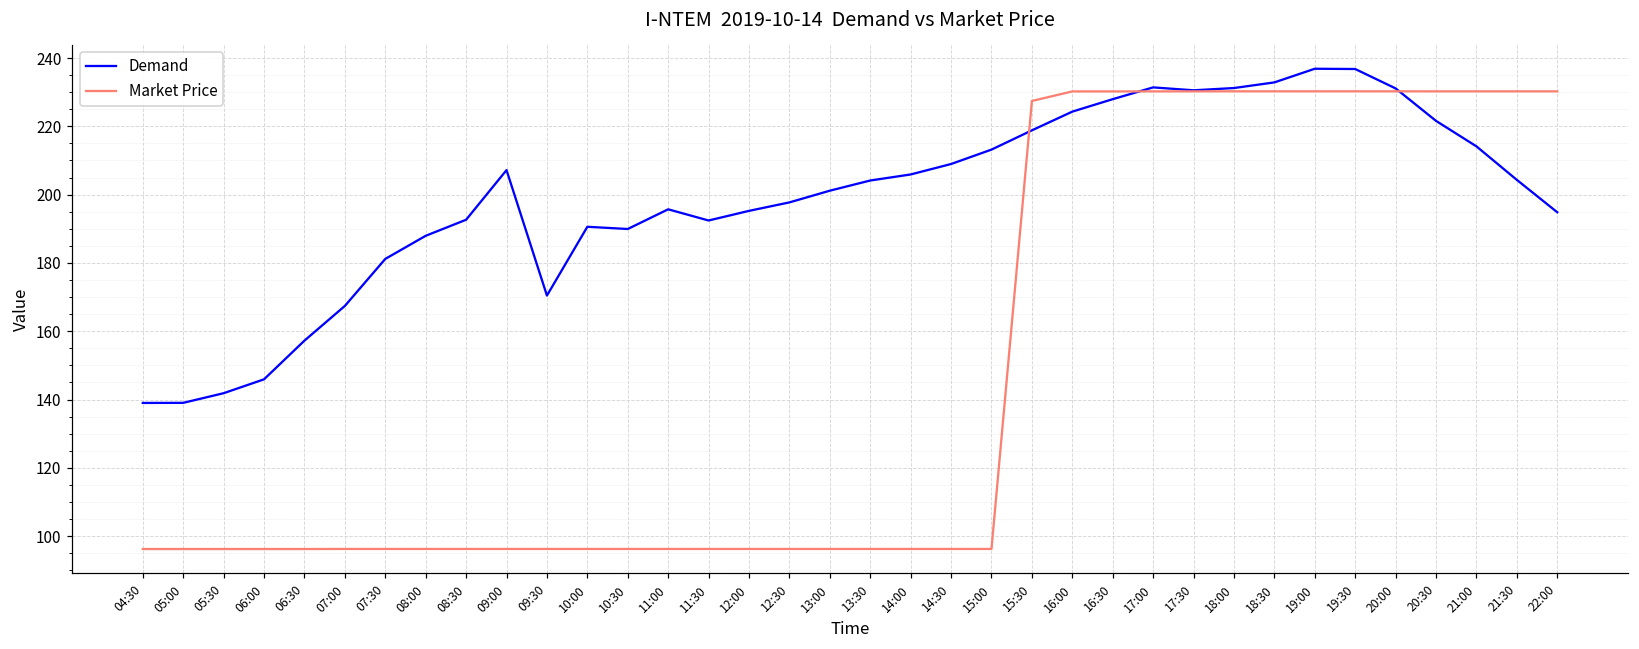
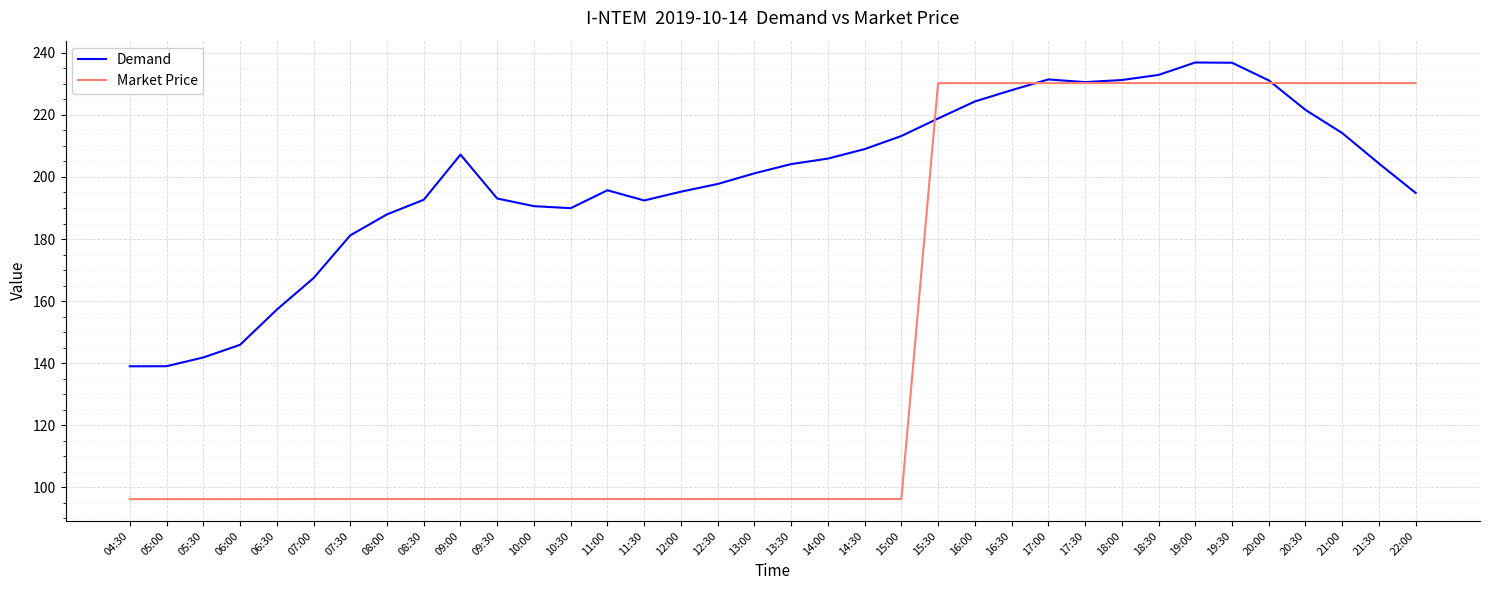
  {
    "Demand": {
      "04:30": 139,
      "05:00": 139,
      "05:30": 142,
      "06:00": 146,
      "06:30": 157,
      "07:00": 167,
      "07:30": 181,
      "08:00": 188,
      "08:30": 193,
      "09:00": 207,
-     "09:30": 170,
+     "09:30": 193,
      "10:00": 191,
      "10:30": 190,
      "11:00": 196,
      "11:30": 192,
      "12:00": 195,
      "12:30": 198,
      "13:00": 201,
      "13:30": 204,
      "14:00": 206,
      "14:30": 209,
      "15:00": 213,
      "15:30": 219,
      "16:00": 224,
      "16:30": 228,
      "17:00": 231,
      "18:00": 231,
      "18:30": 233,
      "19:00": 237,
      "19:30": 237,
      "20:00": 231,
      "20:30": 222,
      "21:00": 214,
      "21:30": 204,
      "22:00": 195
    },
    "Market Price": {
      "04:30": 96,
      "05:00": 96,
      "05:30": 96,
      "06:00": 96,
      "06:30": 96,
      "07:00": 96,
      "07:30": 96,
      "08:00": 96,
      "08:30": 96,
      "09:00": 96,
      "09:30": 96,
      "10:00": 96,
      "10:30": 96,
      "11:00": 96,
      "11:30": 96,
      "12:00": 96,
      "12:30": 96,
      "13:00": 96,
      "13:30": 96,
      "14:00": 96,
      "14:30": 96,
      "15:00": 96,
-     "15:30": 227,
+     "15:30": 230,
      "16:00": 230,
      "16:30": 230,
      "17:00": 230,
      "18:00": 230,
      "18:30": 230,
      "19:00": 230,
      "19:30": 230,
      "20:00": 230,
      "20:30": 230,
      "21:00": 230,
      "21:30": 230,
      "22:00": 230
    }
  }
